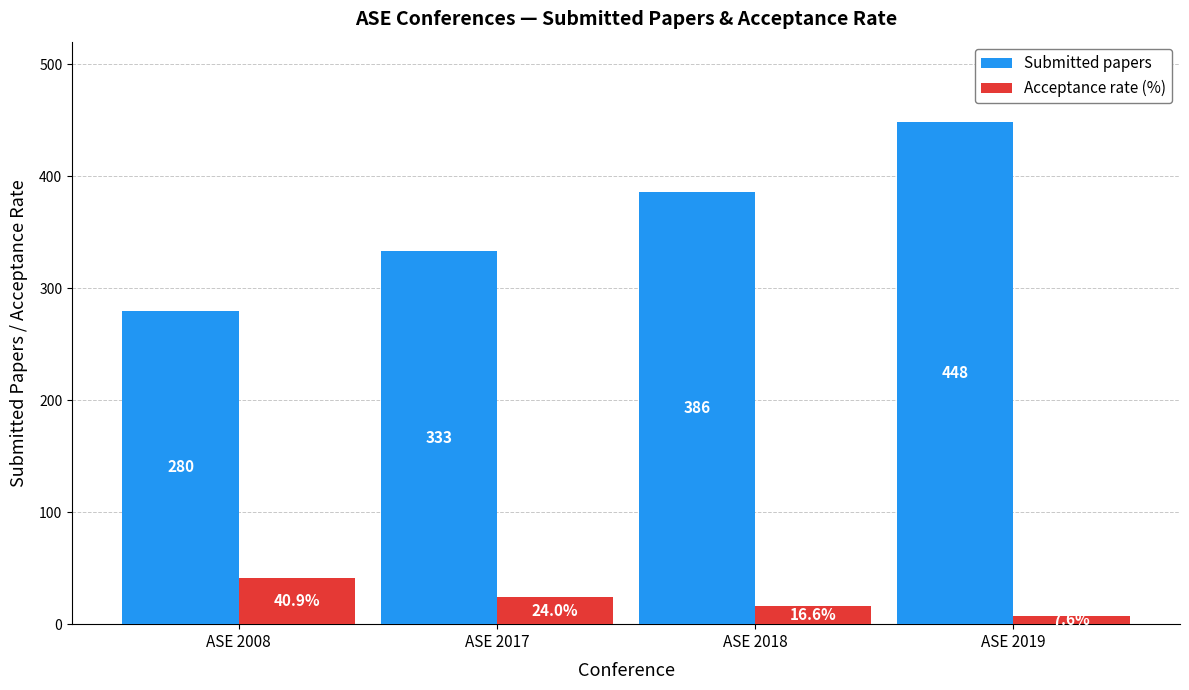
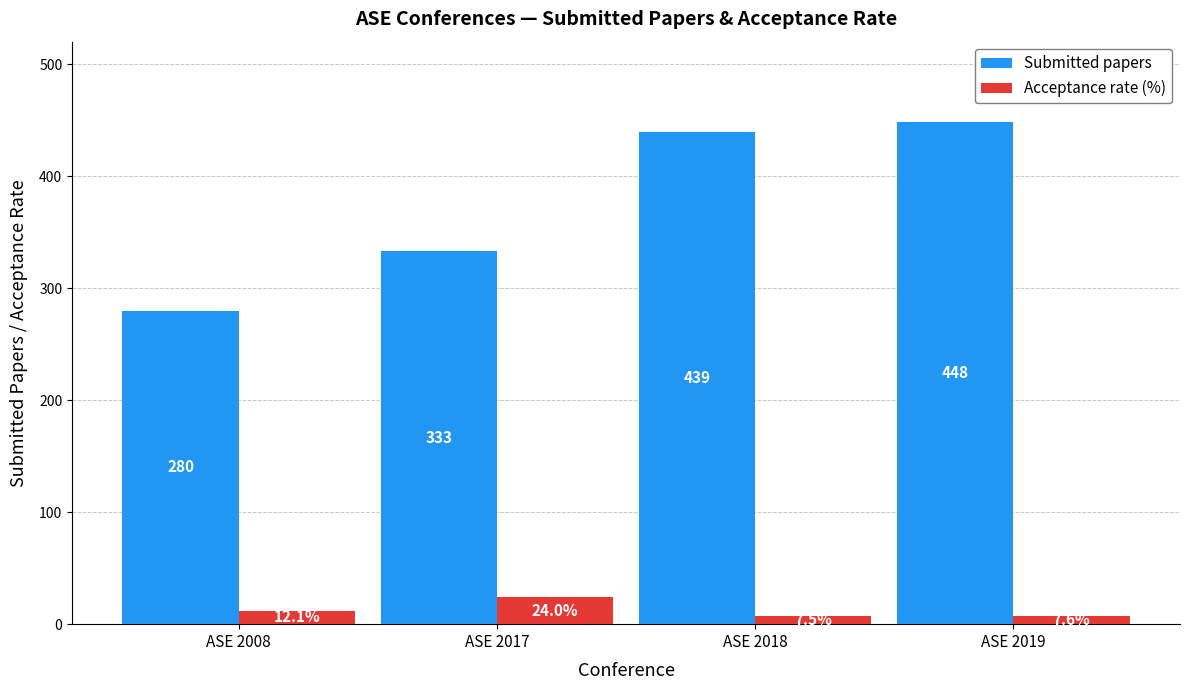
  {
    "Submitted papers": {
      "ASE 2008": "280",
      "ASE 2017": "333",
-     "ASE 2018": "386",
+     "ASE 2018": "439",
      "ASE 2019": "448"
    },
    "Acceptance rate (%)": {
-     "ASE 2008": "40.9%",
+     "ASE 2008": "12.1%",
      "ASE 2017": "24.0%",
-     "ASE 2018": "17"
+     "ASE 2018": "8"
    }
  }
